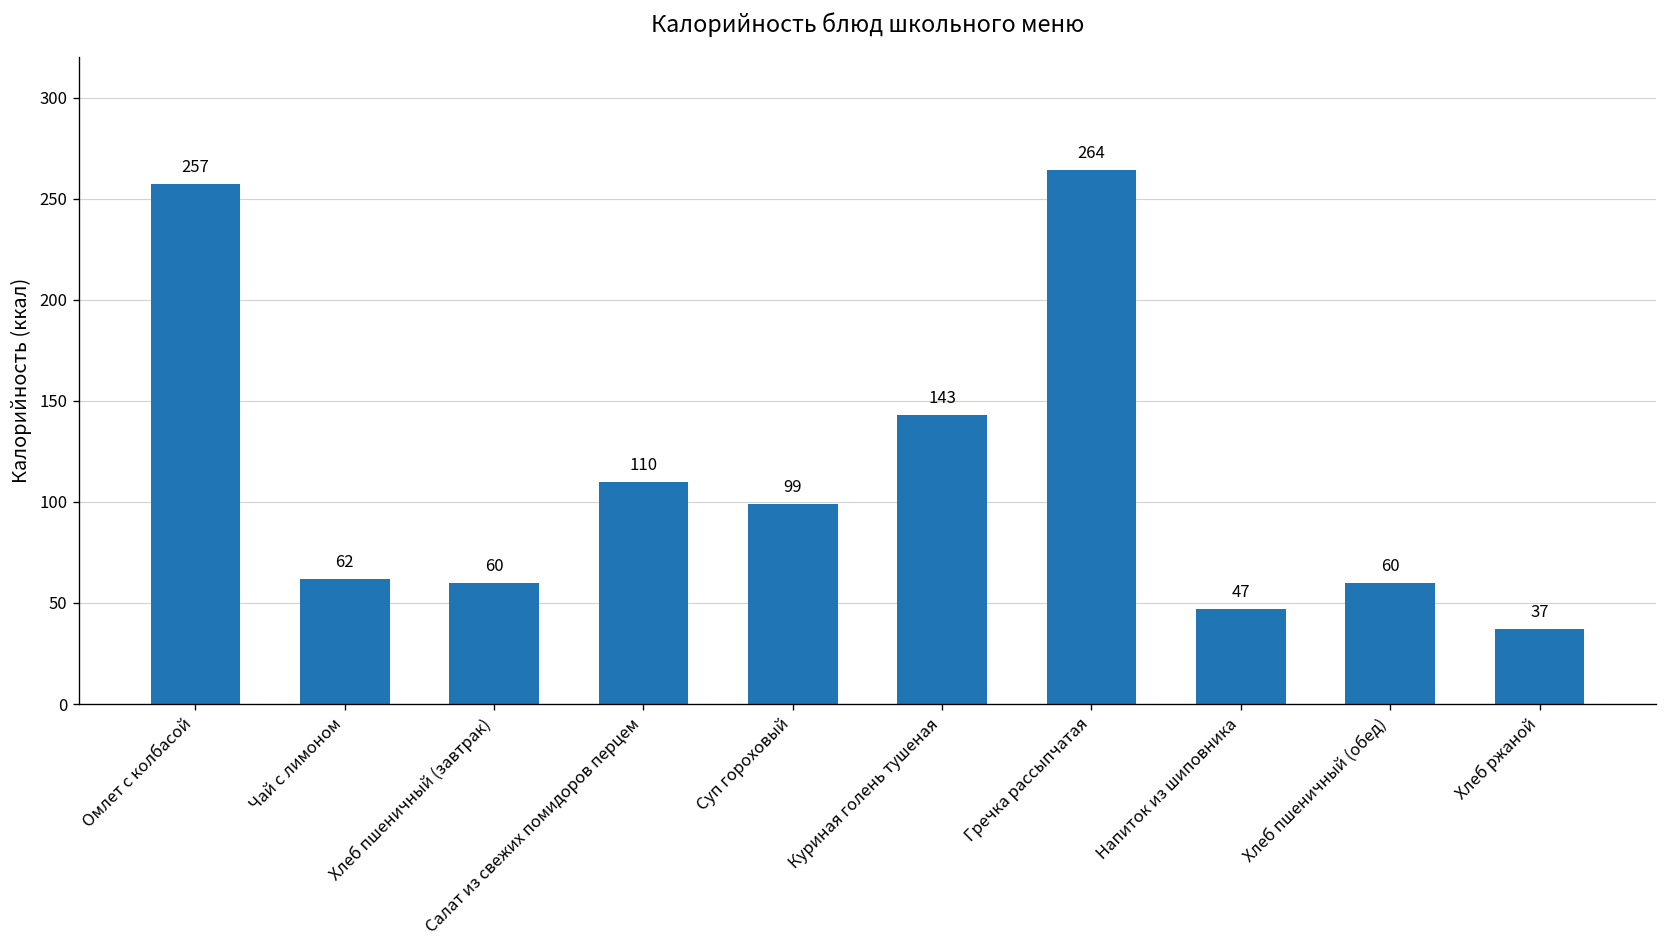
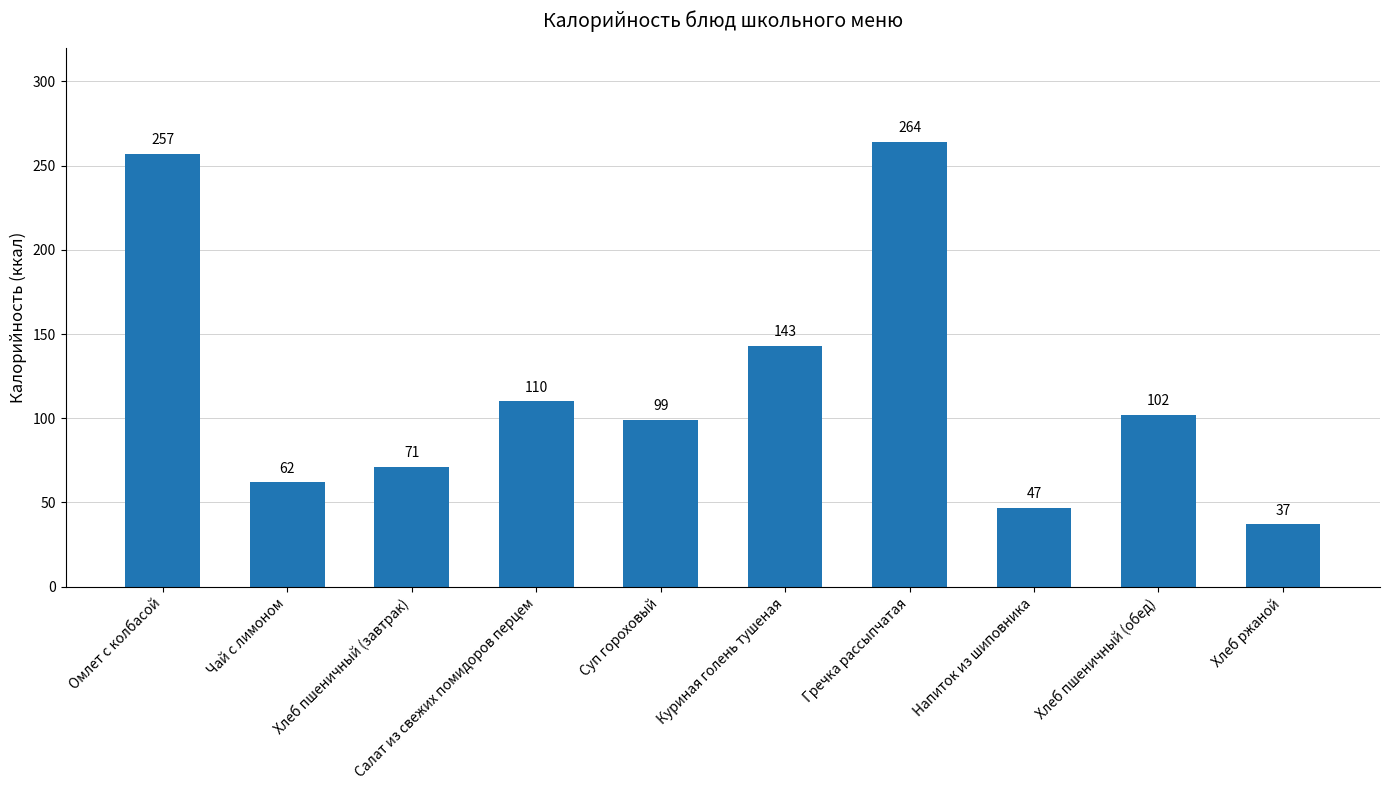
  {
    "Омлет с колбасой": 257,
    "Чай с лимоном": 62,
-   "Хлеб пшеничный (завтрак)": 60,
+   "Хлеб пшеничный (завтрак)": 71,
    "Салат из свежих помидоров перцем": 110,
    "Суп гороховый": 99,
    "Куриная голень тушеная": 143,
    "Гречка рассыпчатая": 264,
    "Напиток из шиповника": 47,
-   "Хлеб пшеничный (обед)": 60,
+   "Хлеб пшеничный (обед)": 102,
    "Хлеб ржаной": 37
  }
